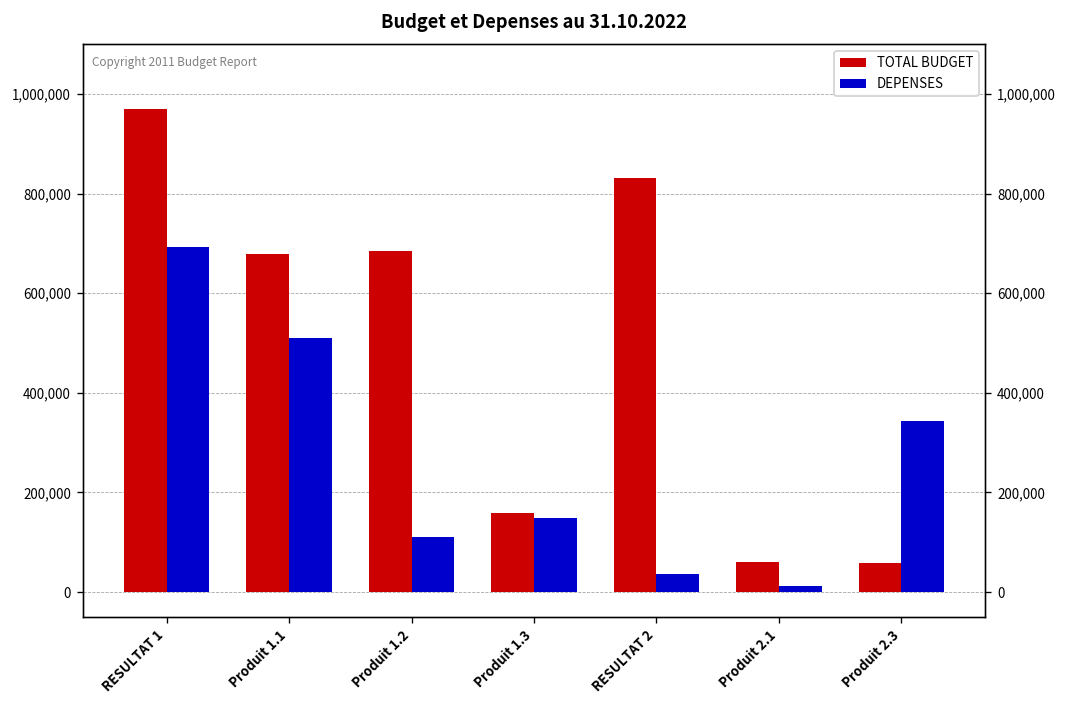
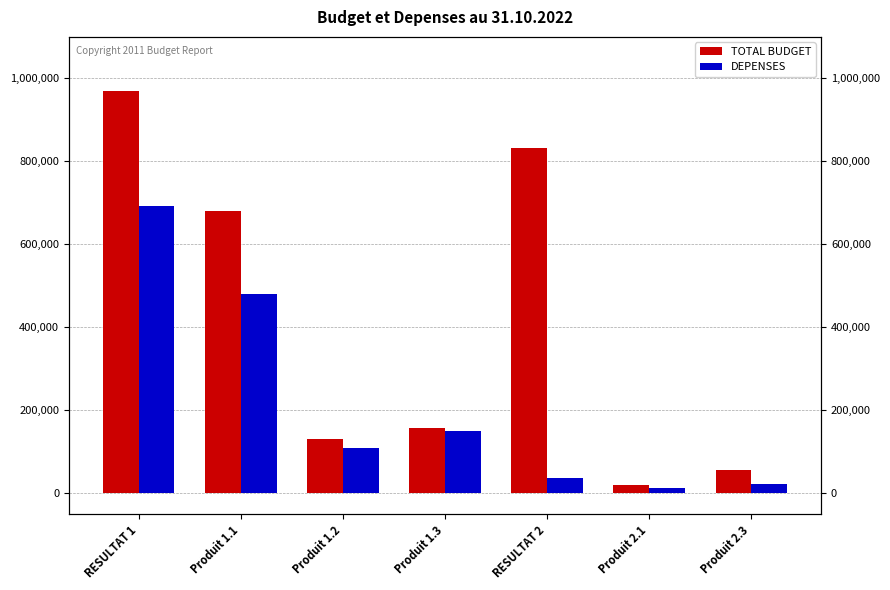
  {
    "TOTAL BUDGET": {
      "RESULTAT 1": "970,000",
      "Produit 1.1": "680,000",
-     "Produit 1.2": "690,000",
+     "Produit 1.2": "130,000",
      "Produit 1.3": "160,000",
      "RESULTAT 2": "830,000",
-     "Produit 2.1": "60,000",
+     "Produit 2.1": "20,000",
      "Produit 2.3": "60,000"
    },
    "DEPENSES": {
      "RESULTAT 1": "690,000",
-     "Produit 1.1": "510,000",
+     "Produit 1.1": "480,000",
      "Produit 1.2": "110,000",
      "Produit 1.3": "150,000",
      "RESULTAT 2": "40,000",
      "Produit 2.1": "10,000",
-     "Produit 2.3": "340,000"
+     "Produit 2.3": "20,000"
    }
  }
